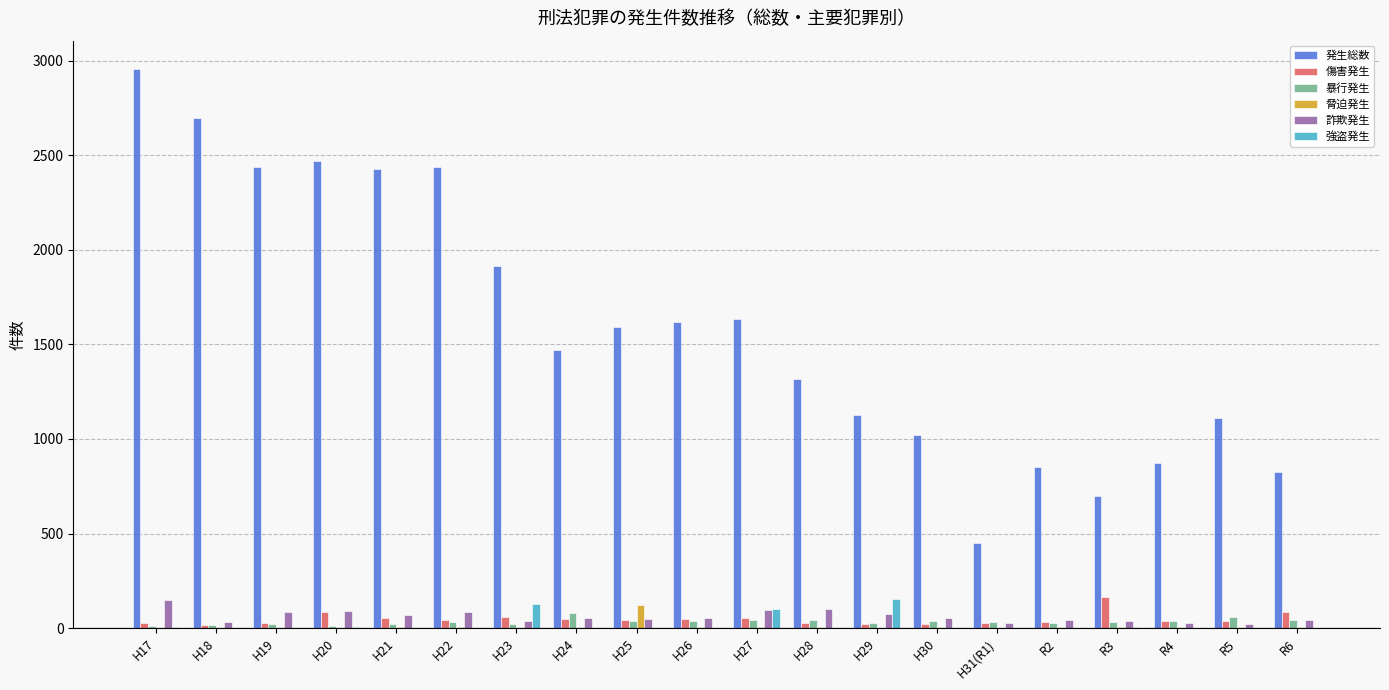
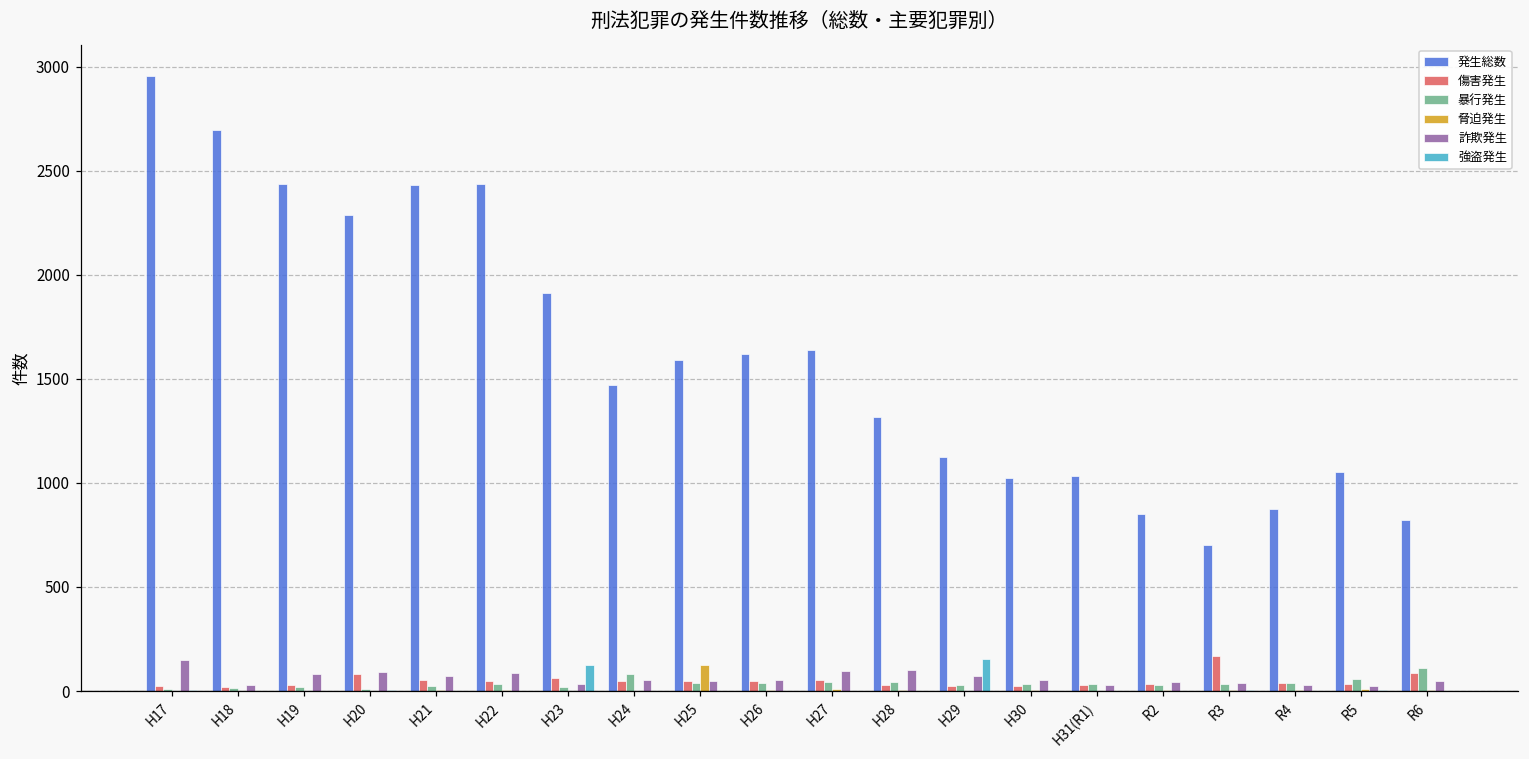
  {
    "発生総数": {
      "H17": 2960,
      "H18": 2700,
      "H19": 2440,
-     "H20": 2470,
+     "H20": 2290,
      "H21": 2430,
      "H22": 2440,
      "H23": 1910,
      "H24": 1470,
      "H25": 1590,
      "H26": 1620,
      "H27": 1640,
      "H28": 1320,
      "H29": 1130,
      "H30": 1020,
-     "H31(R1)": 450,
+     "H31(R1)": 1030,
      "R2": 850,
      "R3": 700,
      "R4": 870,
-     "R5": 1110,
+     "R5": 1050,
      "R6": 820
    },
    "傷害発生": {
      "H17": 30,
      "H18": 20,
      "H19": 30,
      "H20": 80,
      "H21": 50,
      "H22": 50,
      "H23": 60,
      "H24": 50,
      "H25": 50,
      "H26": 50,
      "H27": 50,
      "H28": 30,
      "H29": 20,
      "H30": 20,
      "H31(R1)": 30,
      "R2": 30,
      "R3": 170,
      "R4": 40,
      "R5": 40,
      "R6": 90
    },
    "暴行発生": {
      "H18": 20,
      "H19": 20,
      "H21": 20,
      "H22": 30,
      "H23": 20,
      "H24": 80,
      "H25": 40,
      "H26": 40,
      "H27": 40,
      "H28": 40,
      "H29": 30,
      "H30": 40,
      "H31(R1)": 30,
      "R2": 30,
      "R3": 30,
      "R4": 40,
      "R5": 60,
-     "R6": 50
+     "R6": 110
    },
    "脅迫発生": {
      "H17": 0,
      "H25": 120,
      "H29": 0
    },
    "詐欺発生": {
      "H17": 150,
      "H18": 30,
      "H19": 80,
      "H20": 90,
      "H21": 70,
      "H22": 90,
      "H23": 40,
      "H24": 50,
      "H25": 50,
      "H26": 50,
      "H27": 100,
      "H28": 100,
      "H29": 70,
      "H30": 50,
      "H31(R1)": 30,
      "R2": 40,
      "R3": 40,
      "R4": 30,
      "R5": 20,
      "R6": 50
    },
    "強盗発生": {
      "H19": 0,
      "H23": 130,
      "H25": 0,
      "H26": 0,
-     "H27": 100,
+     "H27": 0,
      "H29": 160,
      "R2": 0
    }
  }
